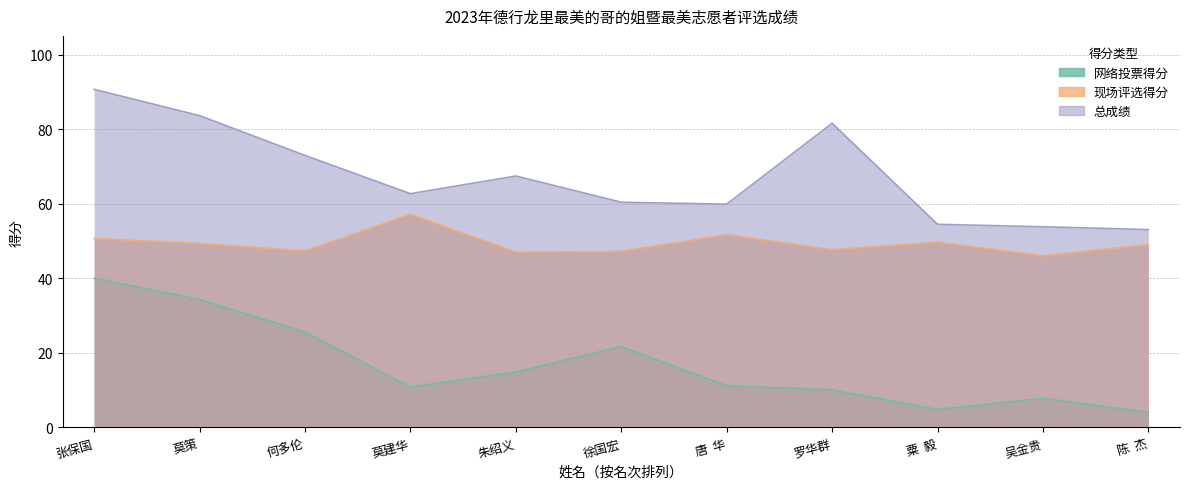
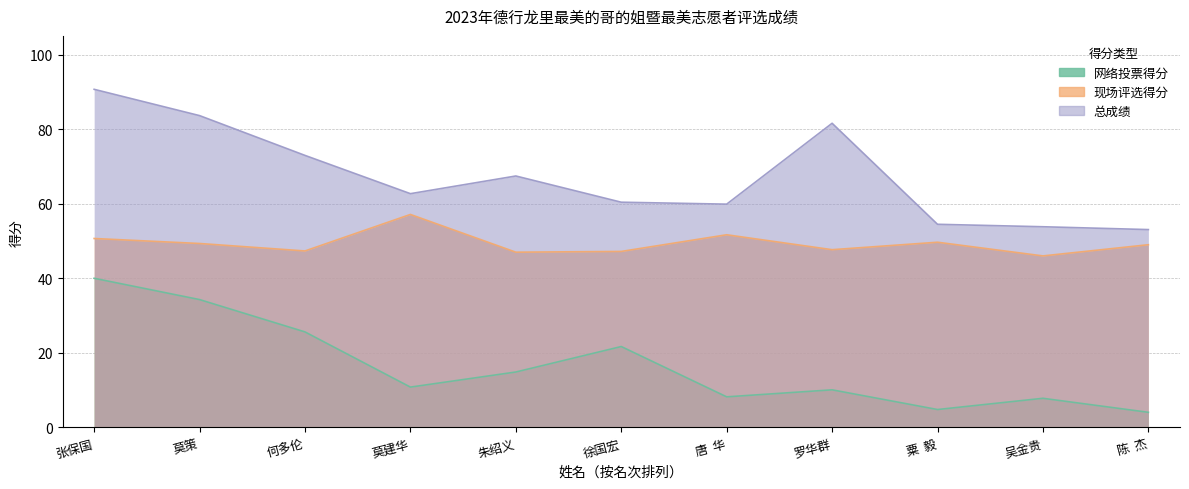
  {
    "网络投票得分": {
      "张保国": 40,
      "莫策": 34,
      "何多伦": 26,
      "莫建华": 11,
      "朱绍义": 15,
      "徐国宏": 22,
-     "唐 华": 11,
+     "唐 华": 8,
      "罗华群": 10,
      "粟 毅": 5,
      "吴金贵": 8,
      "陈 杰": 4
    },
    "现场评选得分": {
      "张保国": 51,
      "莫策": 49,
      "何多伦": 47,
      "莫建华": 57,
      "朱绍义": 47,
      "徐国宏": 47,
      "唐 华": 52,
      "罗华群": 48,
      "粟 毅": 50,
      "吴金贵": 46,
      "陈 杰": 49
    },
    "总成绩": {
      "张保国": 91,
      "莫策": 84,
      "何多伦": 73,
      "莫建华": 63,
      "朱绍义": 67,
      "徐国宏": 60,
      "唐 华": 60,
      "罗华群": 82,
      "粟 毅": 54,
      "吴金贵": 54,
      "陈 杰": 53
    }
  }
